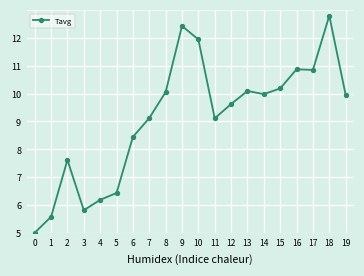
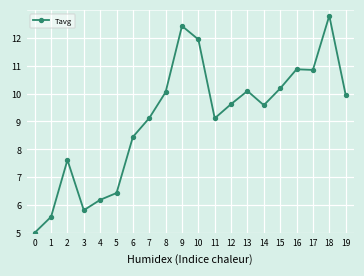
  {
    "0": 5.0,
    "1": 5.6,
    "2": 7.6,
    "3": 5.8,
    "4": 6.2,
    "5": 6.4,
    "6": 8.4,
    "7": 9.1,
    "8": 10.1,
    "9": 12.4,
    "10": 11.9,
    "11": 9.1,
    "12": 9.6,
    "13": 10.1,
-   "14": 10.0,
+   "14": 9.6,
    "15": 10.2,
    "16": 10.9,
    "17": 10.9,
    "18": 12.8,
    "19": 10.0
  }
